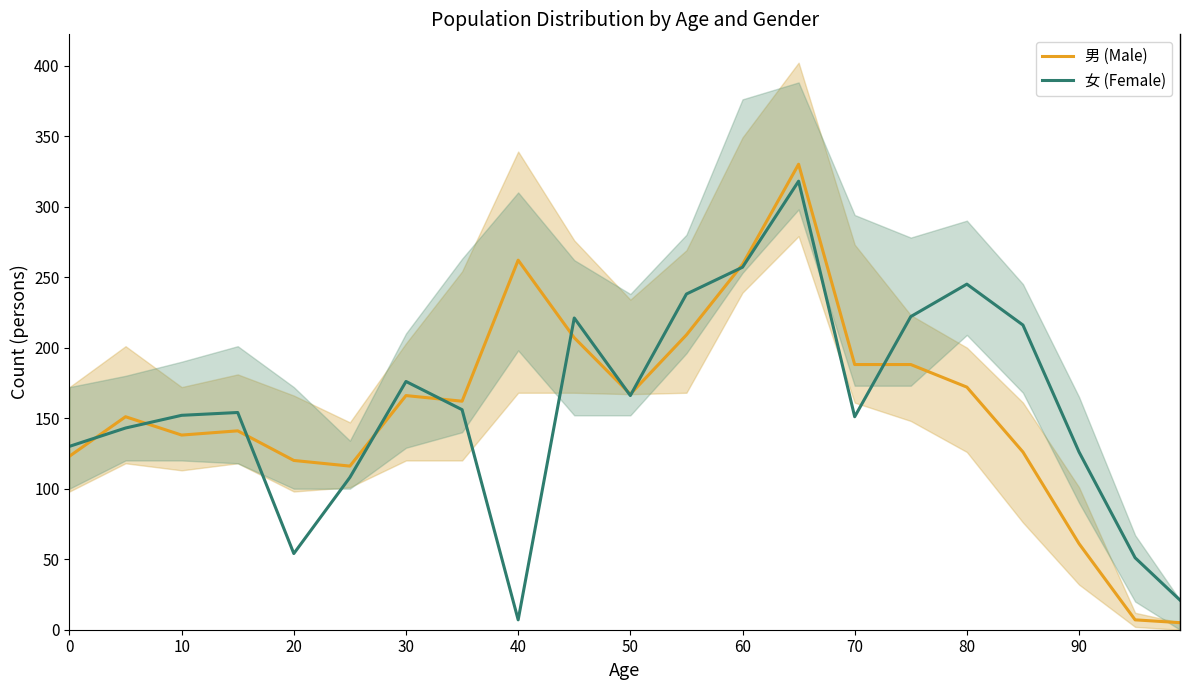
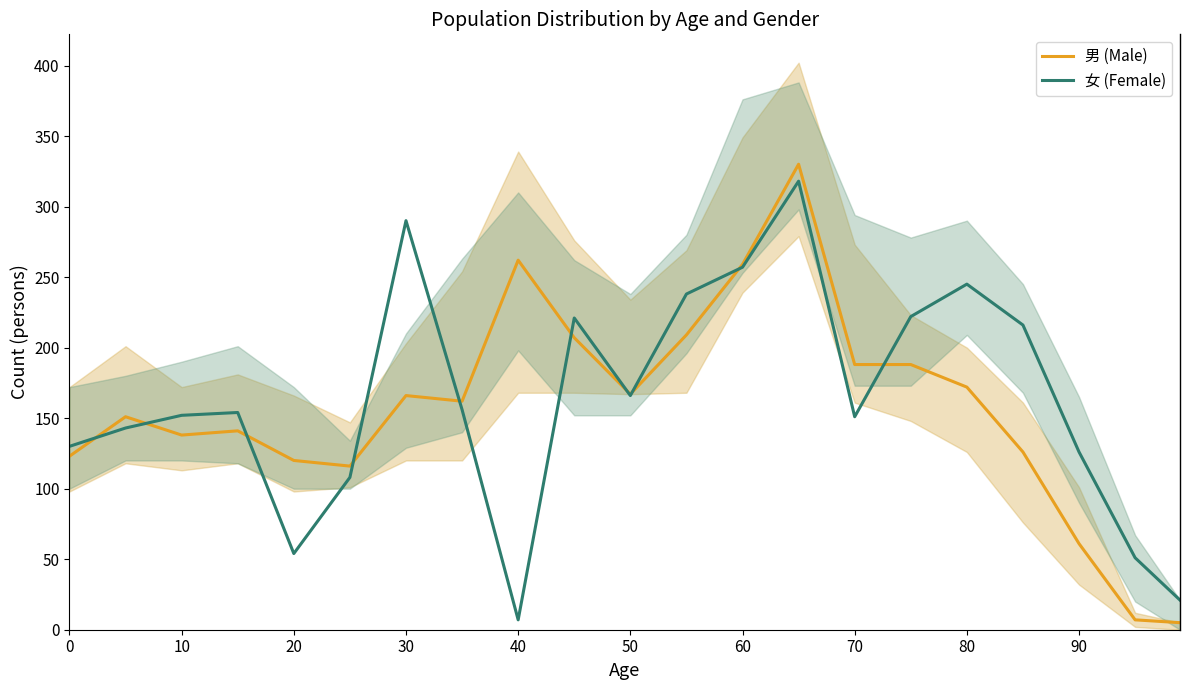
  {
    "女 (Female)": {
      "0": 130,
      "10": 152,
      "20": 54,
-     "30": 176,
+     "30": 290,
      "40": 7,
      "60": 257,
      "70": 151,
      "80": 245,
      "90": 126
    }
  }
